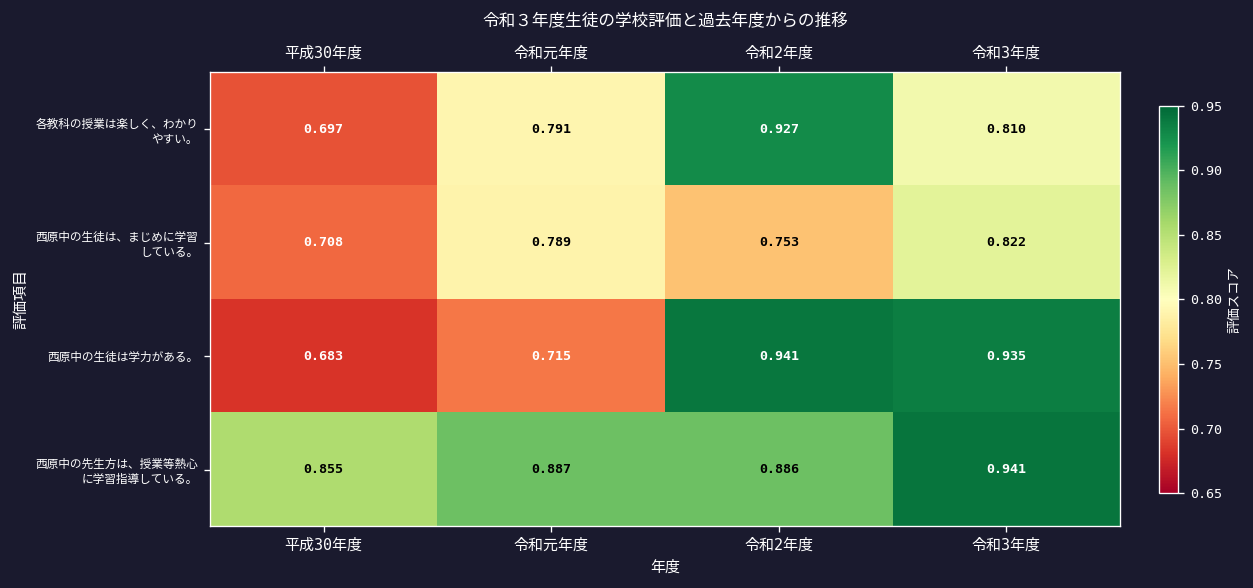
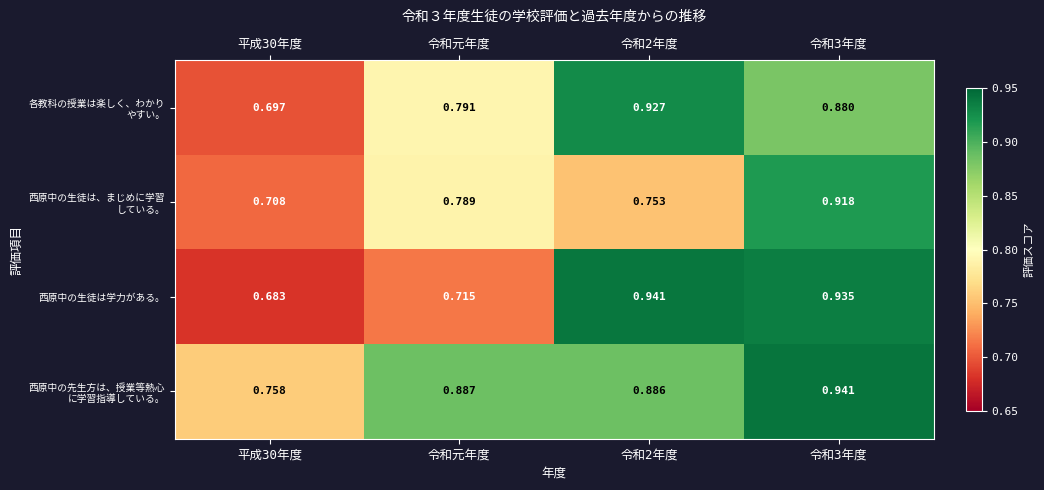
  {
    "各教科の授業は楽しく、わかり やすい。": {
      "平成30年度": 0.697,
      "令和元年度": 0.791,
      "令和2年度": 0.927,
-     "令和3年度": 0.810
+     "令和3年度": 0.880
    },
    "西原中の生徒は、まじめに学習 している。": {
      "平成30年度": 0.708,
      "令和元年度": 0.789,
      "令和2年度": 0.753,
-     "令和3年度": 0.822
+     "令和3年度": 0.918
    },
    "西原中の生徒は学力がある。": {
      "平成30年度": 0.683,
      "令和元年度": 0.715,
      "令和2年度": 0.941,
      "令和3年度": 0.935
    },
    "西原中の先生方は、授業等熱心 に学習指導している。": {
-     "平成30年度": 0.855,
+     "平成30年度": 0.758,
      "令和元年度": 0.887,
      "令和2年度": 0.886,
      "令和3年度": 0.941
    }
  }
